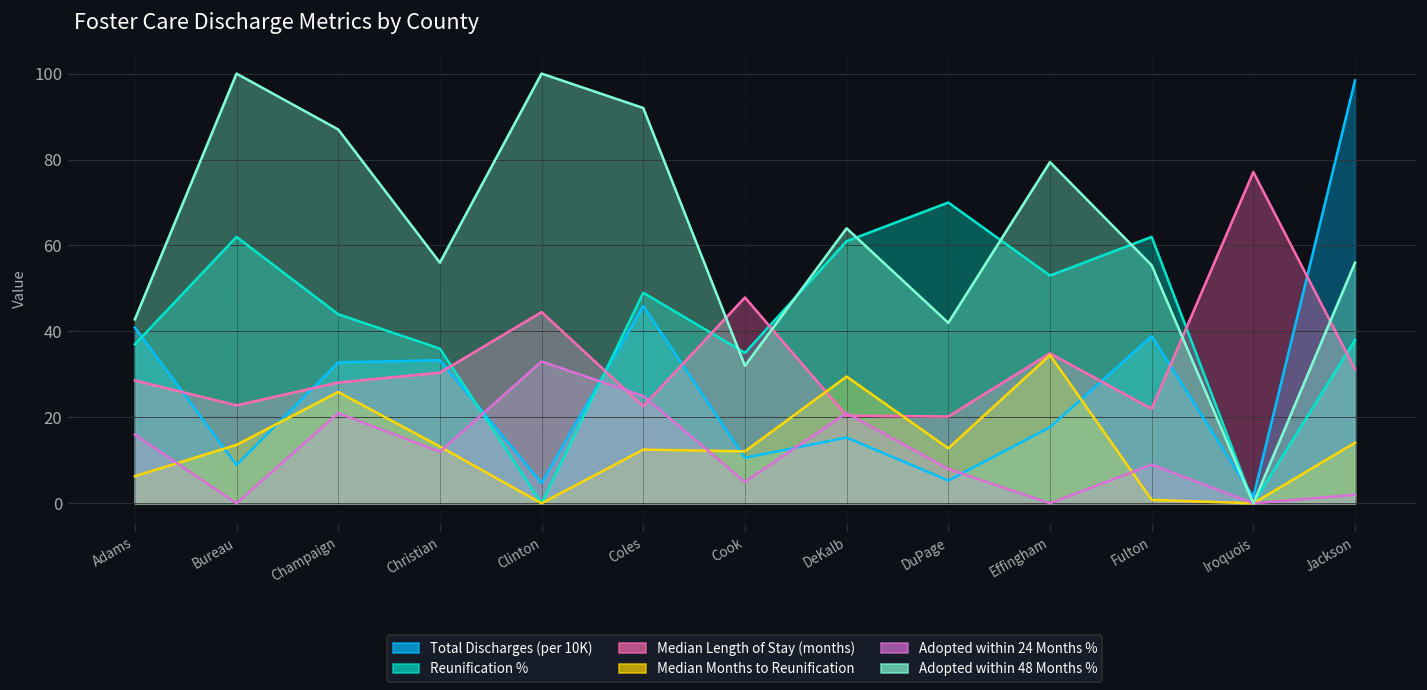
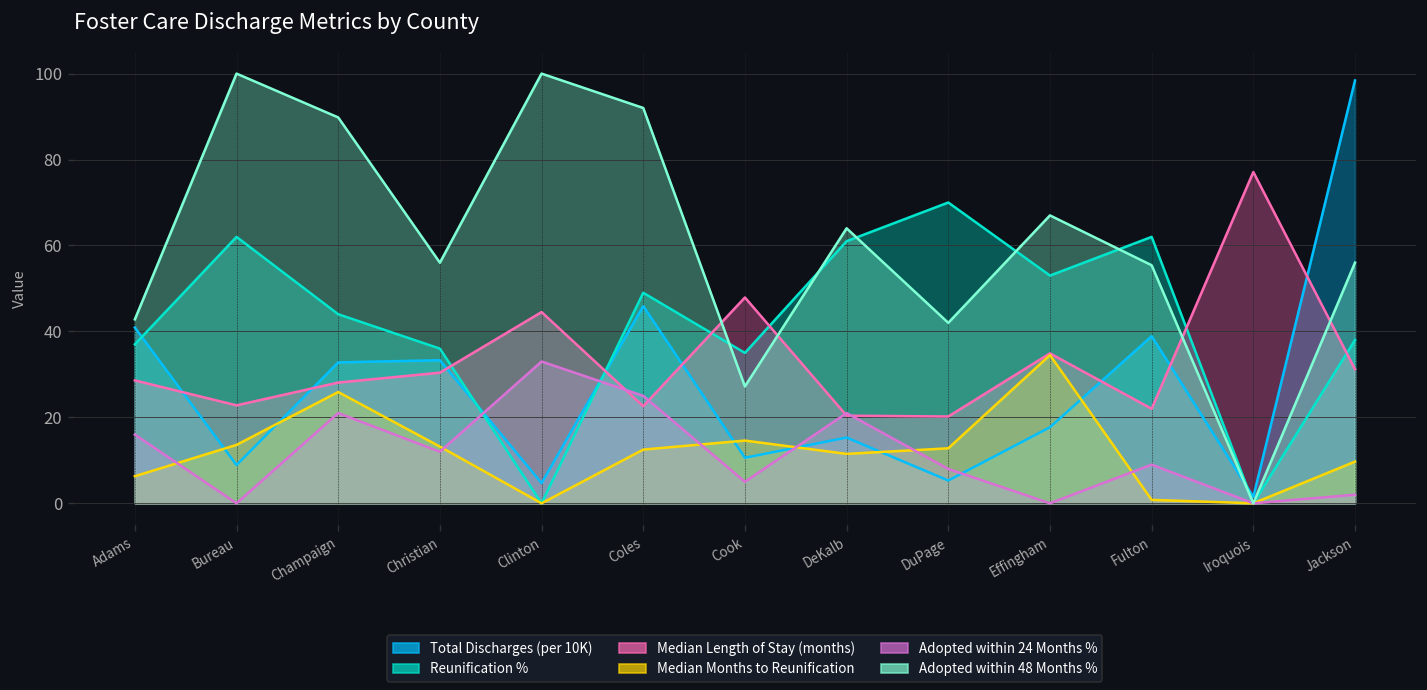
  {
    "Median Months to Reunification": {
      "Adams": 6,
      "Bureau": 14,
      "Champaign": 26,
      "Christian": 13,
      "Coles": 13,
-     "Cook": 12,
-     "DeKalb": 30,
+     "Cook": 15,
+     "DeKalb": 12,
      "DuPage": 13,
      "Fulton": 1,
-     "Jackson": 14
+     "Jackson": 10
    },
    "Adopted within 48 Months %": {
      "Adams": 43,
      "Bureau": 100,
-     "Champaign": 87,
+     "Champaign": 90,
      "Christian": 56,
      "Clinton": 100,
      "Coles": 92,
-     "Cook": 32,
+     "Cook": 27,
      "DeKalb": 64,
      "DuPage": 42,
-     "Effingham": 79,
+     "Effingham": 67,
      "Fulton": 55,
      "Jackson": 56
    }
  }
